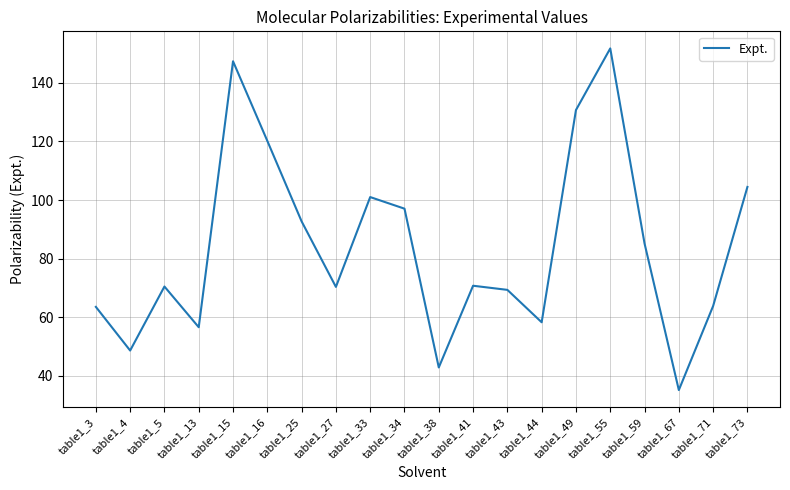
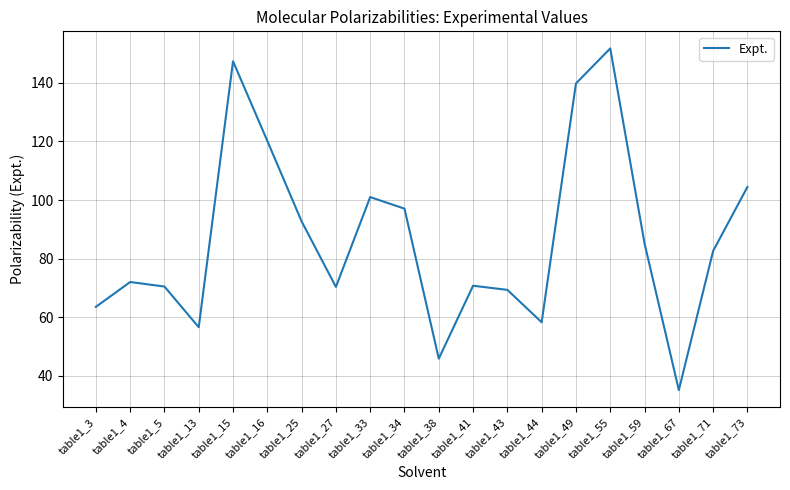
  {
    "table1_3": 64,
-   "table1_4": 49,
+   "table1_4": 72,
    "table1_5": 70,
    "table1_13": 57,
    "table1_15": 147,
    "table1_16": 120,
    "table1_25": 93,
    "table1_27": 70,
    "table1_33": 101,
    "table1_34": 97,
-   "table1_38": 43,
+   "table1_38": 46,
    "table1_41": 71,
    "table1_43": 69,
    "table1_44": 58,
-   "table1_49": 131,
+   "table1_49": 140,
    "table1_55": 152,
    "table1_59": 85,
    "table1_67": 35,
-   "table1_71": 64,
+   "table1_71": 83,
    "table1_73": 104
  }
